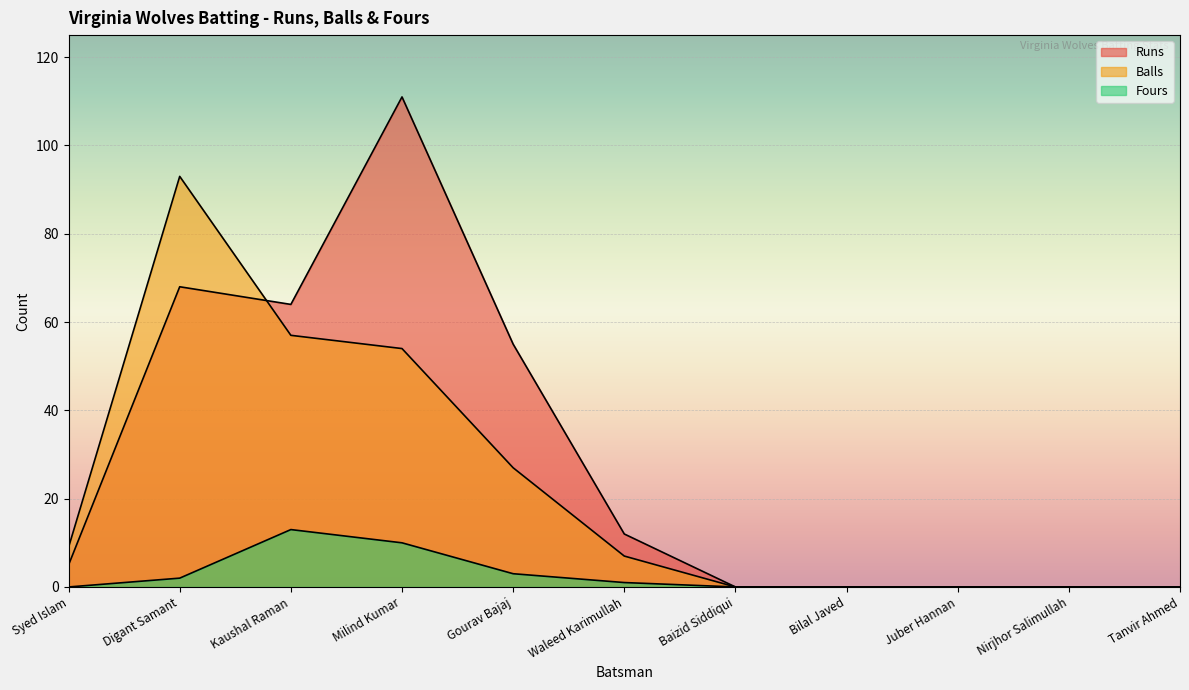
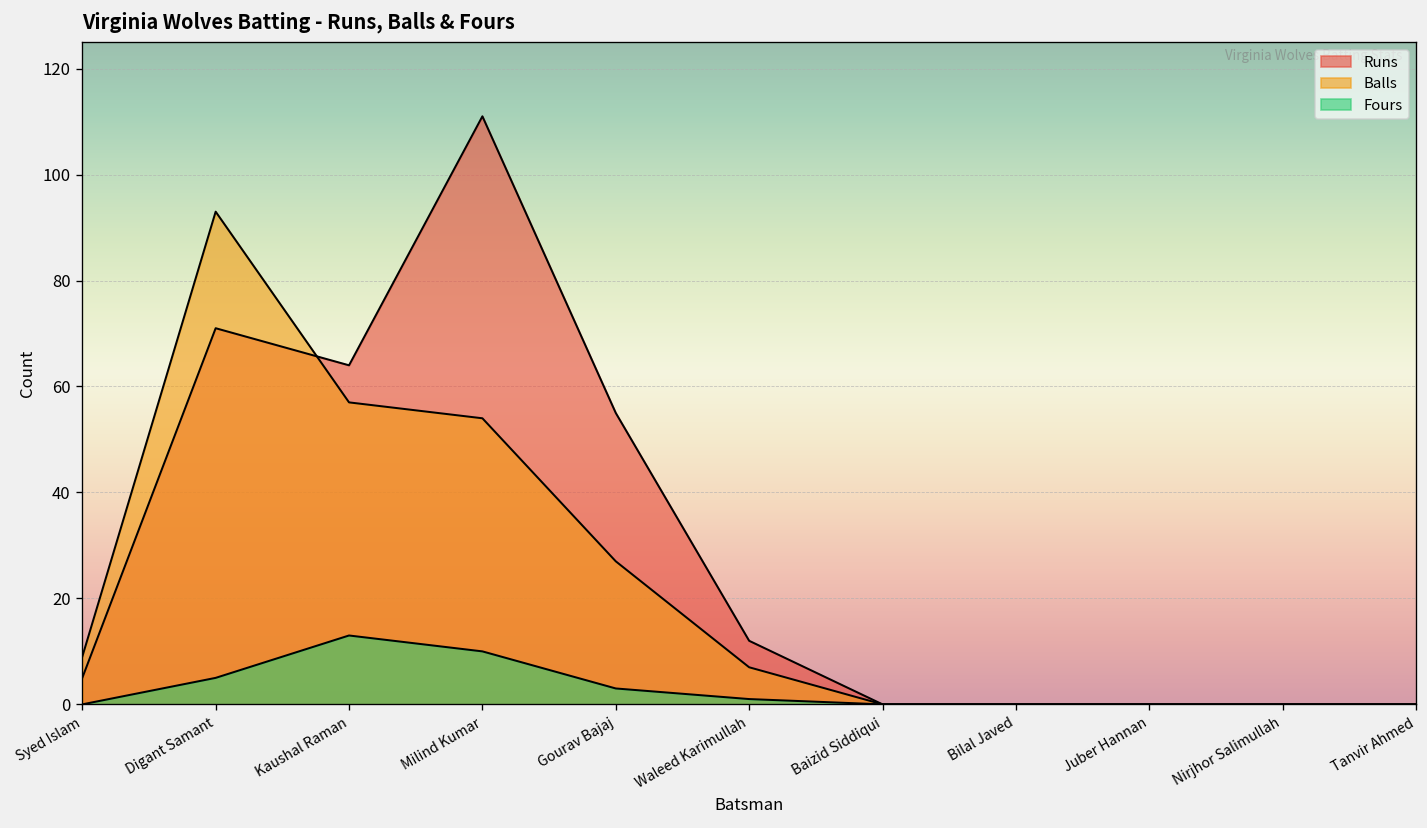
  {
    "Runs": {
      "Syed Islam": 5,
-     "Digant Samant": 68,
+     "Digant Samant": 71,
      "Kaushal Raman": 64,
      "Milind Kumar": 111,
      "Gourav Bajaj": 55,
      "Waleed Karimullah": 12
    },
    "Balls": {
      "Syed Islam": 9,
      "Digant Samant": 93,
      "Kaushal Raman": 57,
      "Milind Kumar": 54,
      "Gourav Bajaj": 27,
      "Waleed Karimullah": 7
    },
    "Fours": {
      "Syed Islam": 0,
-     "Digant Samant": 2,
+     "Digant Samant": 5,
      "Kaushal Raman": 13,
      "Milind Kumar": 10,
      "Gourav Bajaj": 3,
      "Waleed Karimullah": 1
    }
  }
